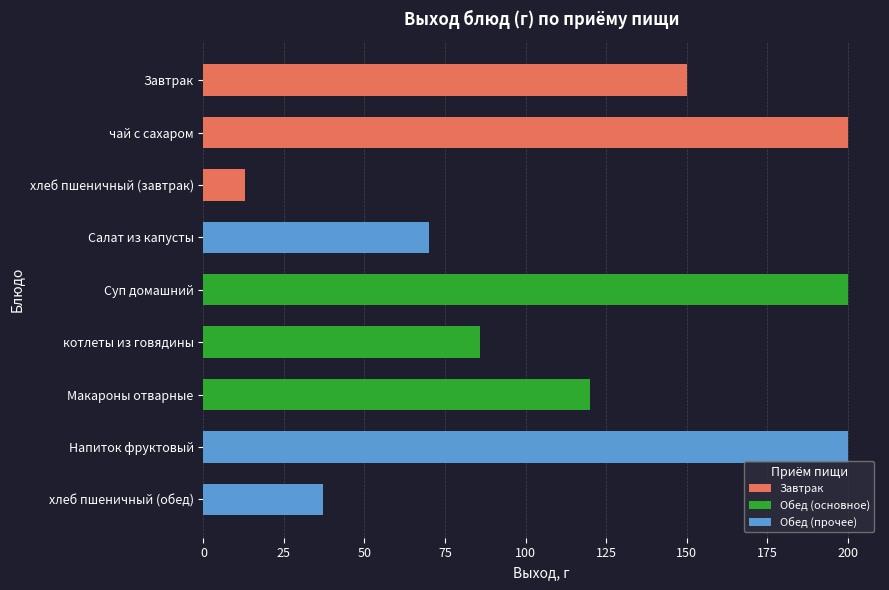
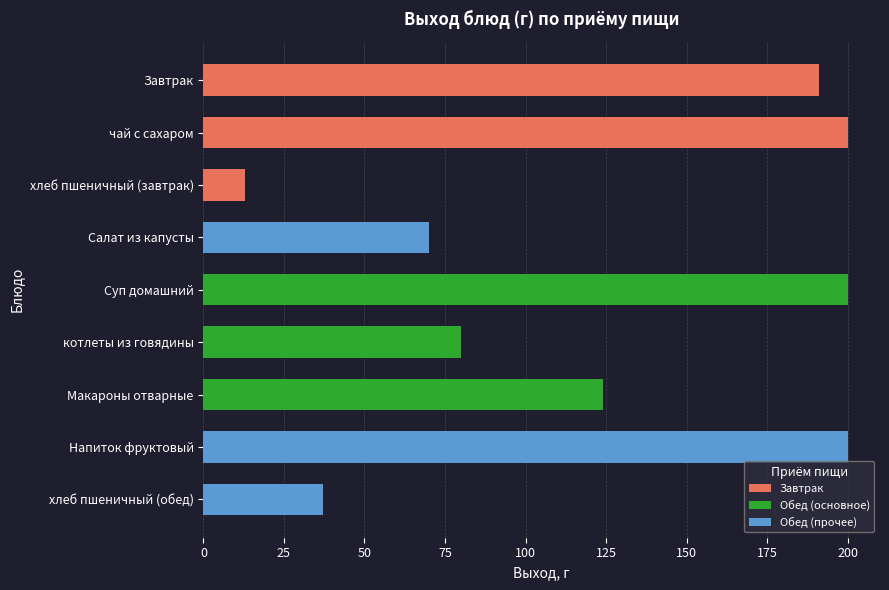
  {
-   "Завтрак": 150,
+   "Завтрак": 191,
    "чай с сахаром": 200,
    "хлеб пшеничный (завтрак)": 13,
    "Салат из капусты": 70,
    "Суп домашний": 200,
-   "котлеты из говядины": 86,
-   "Макароны отварные": 120,
+   "котлеты из говядины": 80,
+   "Макароны отварные": 124,
    "Напиток фруктовый": 200,
    "хлеб пшеничный (обед)": 37
  }
